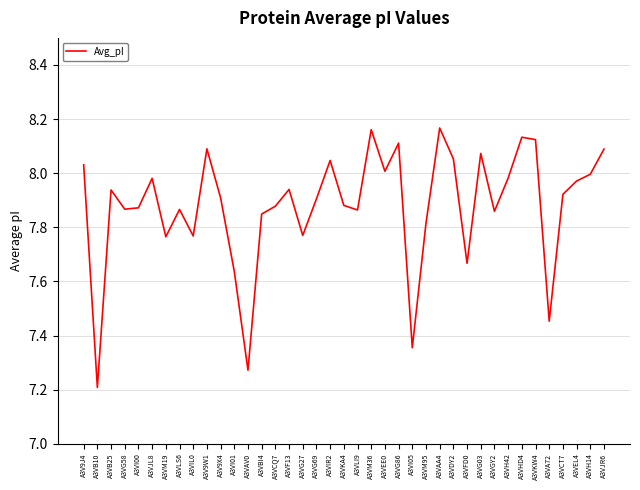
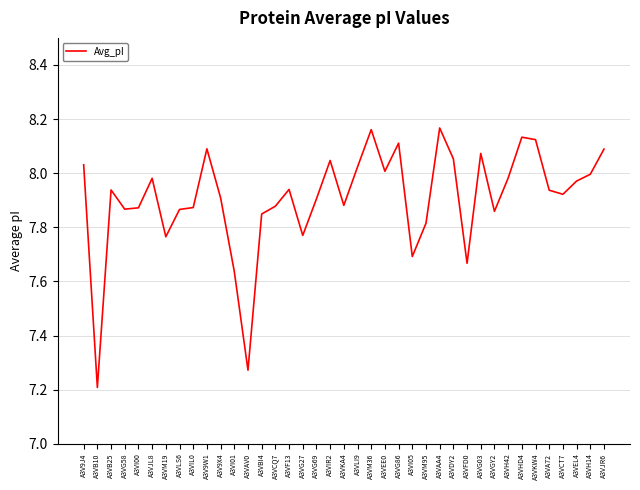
  {
    "A3V9J4": 8.03,
    "A3VB10": 7.21,
    "A3VB25": 7.94,
    "A3VG58": 7.87,
    "A3VI00": 7.87,
    "A3VJL8": 7.98,
    "A3VM19": 7.77,
    "A3VLS6": 7.87,
-   "A3VIL0": 7.77,
+   "A3VIL0": 7.87,
    "A3V9W1": 8.09,
    "A3V9X4": 7.91,
    "A3VI01": 7.64,
    "A3VAV0": 7.27,
    "A3VBI4": 7.85,
    "A3VCQ7": 7.88,
    "A3VF13": 7.94,
    "A3VG27": 7.77,
    "A3VG69": 7.91,
    "A3VIR2": 8.05,
    "A3VKA4": 7.88,
-   "A3VLI9": 7.86,
+   "A3VLI9": 8.02,
    "A3VM36": 8.16,
    "A3VEE0": 8.01,
    "A3VG86": 8.11,
-   "A3VI05": 7.36,
+   "A3VI05": 7.69,
    "A3VM95": 7.82,
    "A3VAA4": 8.17,
    "A3VDY2": 8.05,
    "A3VFD0": 7.67,
    "A3VG03": 8.07,
    "A3VGY2": 7.86,
    "A3VH42": 7.98,
    "A3VHD4": 8.13,
    "A3VKW4": 8.12,
-   "A3VA72": 7.45,
+   "A3VA72": 7.94,
    "A3VCT7": 7.92,
    "A3VEL4": 7.97,
    "A3VH14": 8.00,
    "A3VJR6": 8.09
  }
